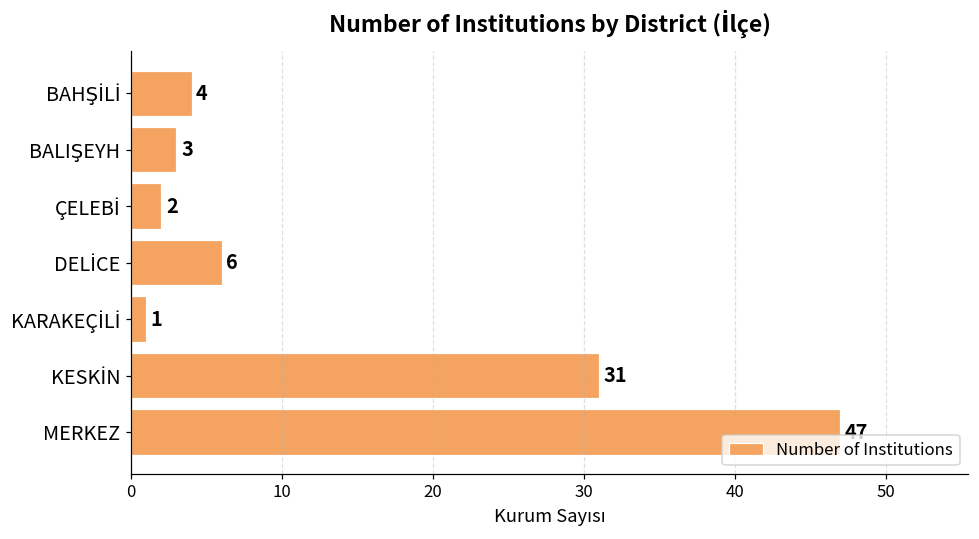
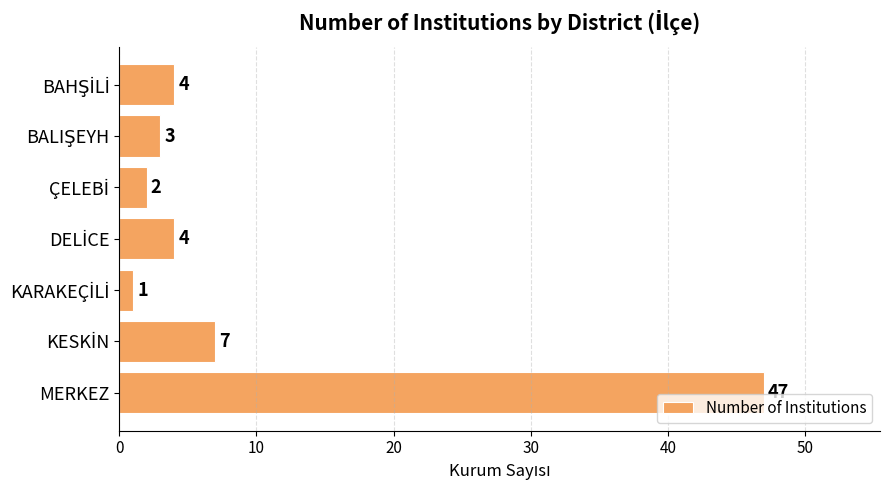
  {
    "BAHŞİLİ": 4,
    "BALIŞEYH": 3,
    "ÇELEBİ": 2,
-   "DELİCE": 6,
+   "DELİCE": 4,
    "KARAKEÇİLİ": 1,
-   "KESKİN": 31
+   "KESKİN": 7
  }
